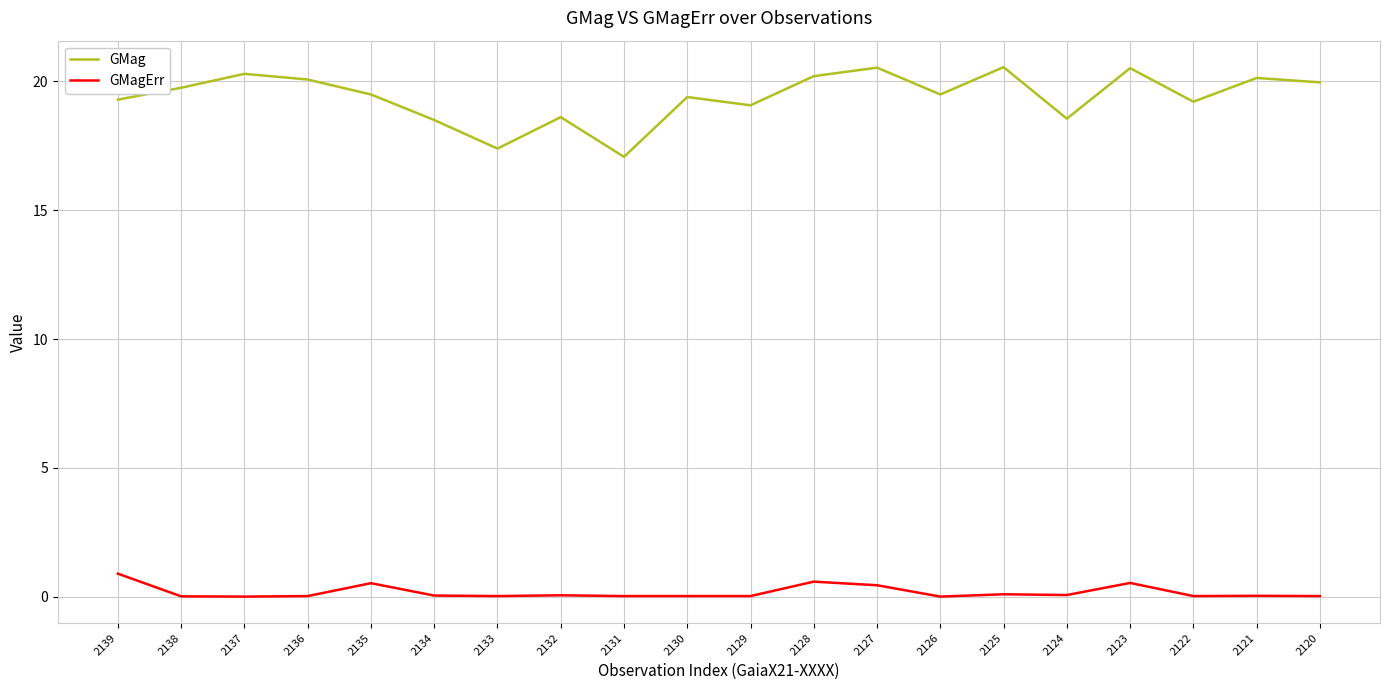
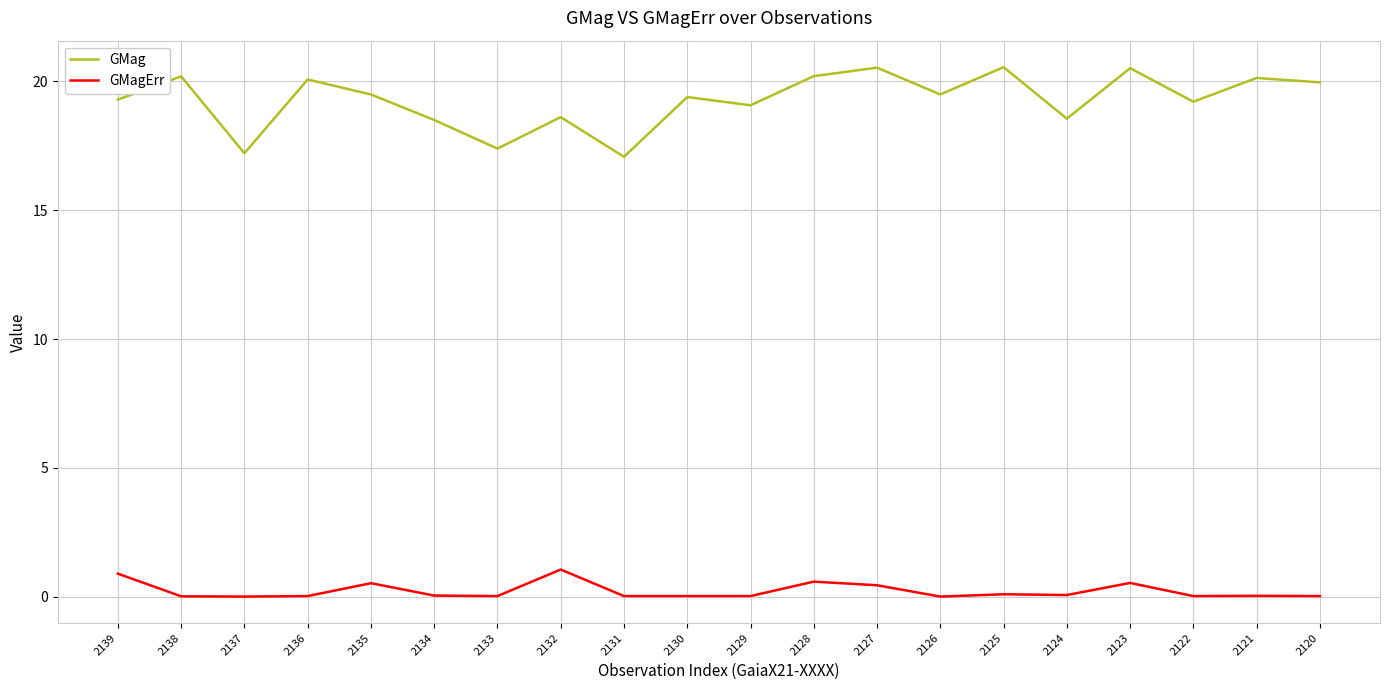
  {
    "GMag": {
      "2139": 19.3,
-     "2138": 19.8,
-     "2137": 20.3,
+     "2138": 20.2,
+     "2137": 17.2,
      "2136": 20.1,
      "2135": 19.5,
      "2134": 18.5,
      "2133": 17.4,
      "2132": 18.6,
      "2131": 17.1,
      "2130": 19.4,
      "2129": 19.1,
      "2128": 20.2,
      "2127": 20.5,
      "2126": 19.5,
      "2125": 20.6,
      "2124": 18.6,
      "2123": 20.5,
      "2122": 19.2,
      "2121": 20.1,
      "2120": 20.0
    },
    "GMagErr": {
      "2139": 0.9,
      "2138": 0.0,
      "2137": 0.0,
      "2136": 0.0,
      "2135": 0.5,
      "2134": 0.1,
      "2133": 0.0,
-     "2132": 0.1,
+     "2132": 1.1,
      "2131": 0.0,
      "2130": 0.0,
      "2129": 0.0,
      "2128": 0.6,
      "2127": 0.5,
      "2126": 0.0,
      "2125": 0.1,
      "2124": 0.1,
      "2123": 0.5,
      "2122": 0.0,
      "2121": 0.0,
      "2120": 0.0
    }
  }
